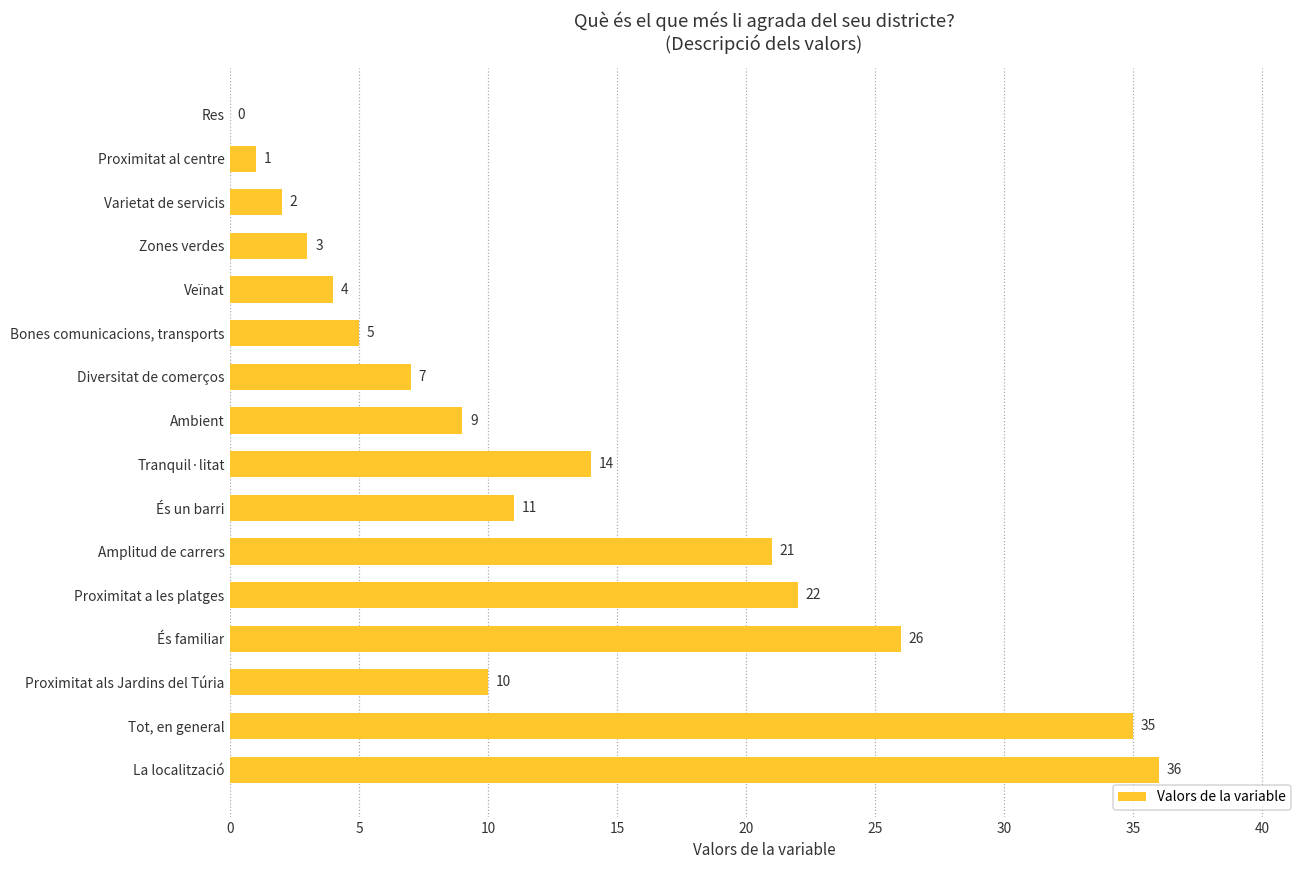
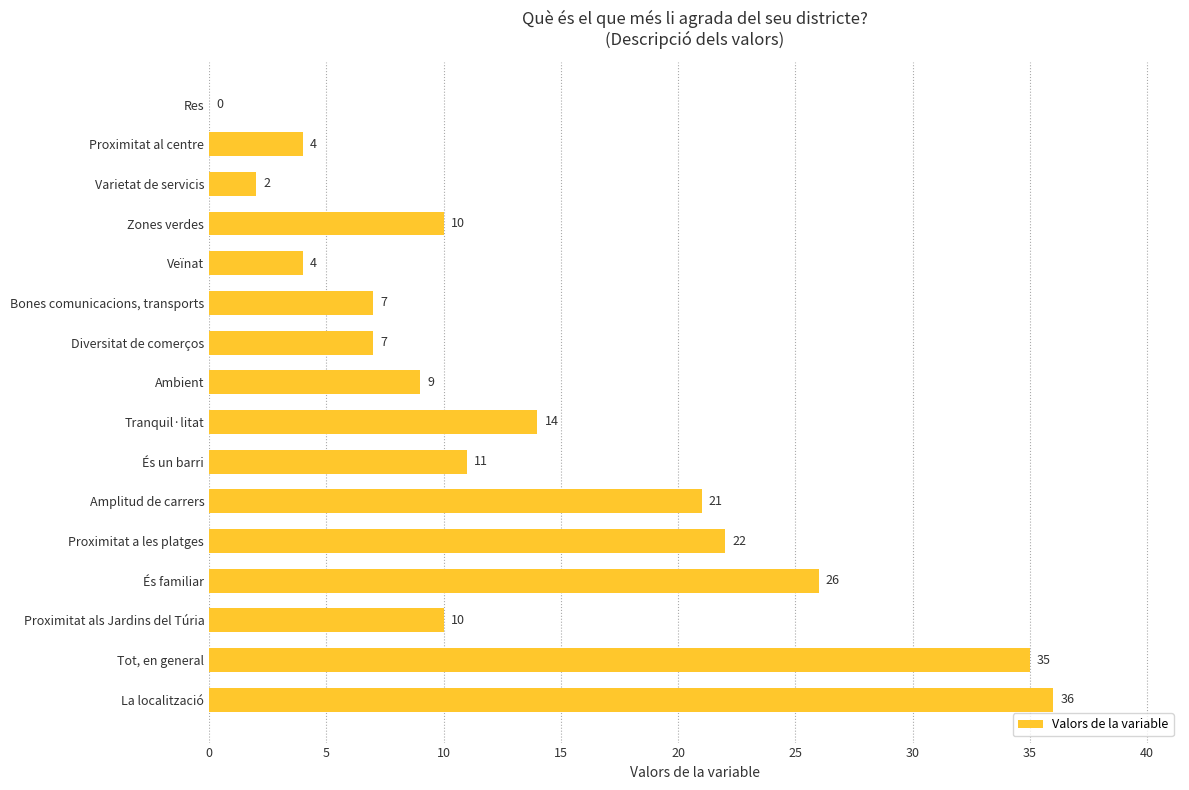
  {
    "Res": 0,
-   "Proximitat al centre": 1,
+   "Proximitat al centre": 4,
    "Varietat de servicis": 2,
-   "Zones verdes": 3,
+   "Zones verdes": 10,
    "Veïnat": 4,
-   "Bones comunicacions, transports": 5,
+   "Bones comunicacions, transports": 7,
    "Diversitat de comerços": 7,
    "Ambient": 9,
    "Tranquil·litat": 14,
    "És un barri": 11,
    "Amplitud de carrers": 21,
    "Proximitat a les platges": 22,
    "És familiar": 26,
    "Proximitat als Jardins del Túria": 10,
    "Tot, en general": 35,
    "La localització": 36
  }
